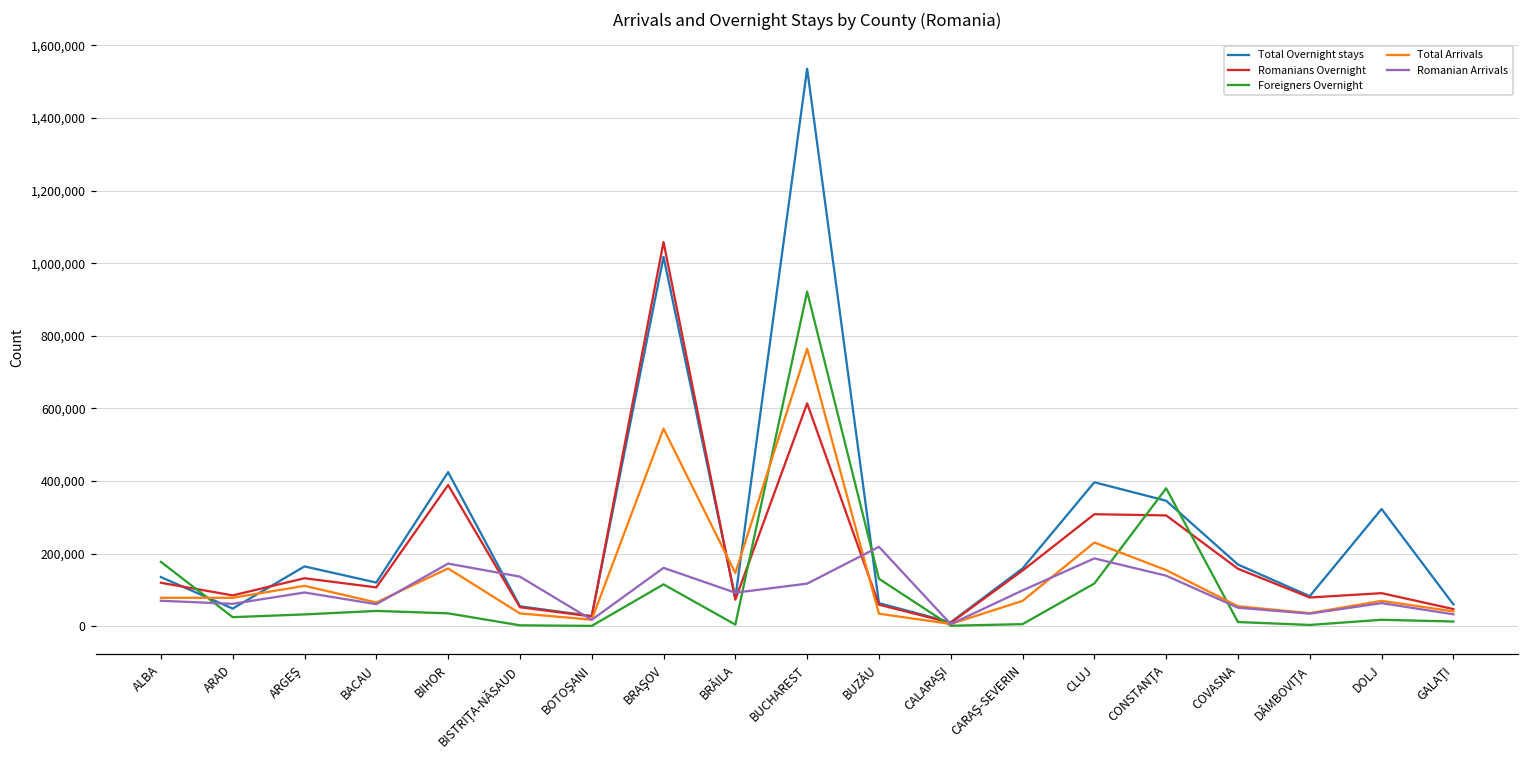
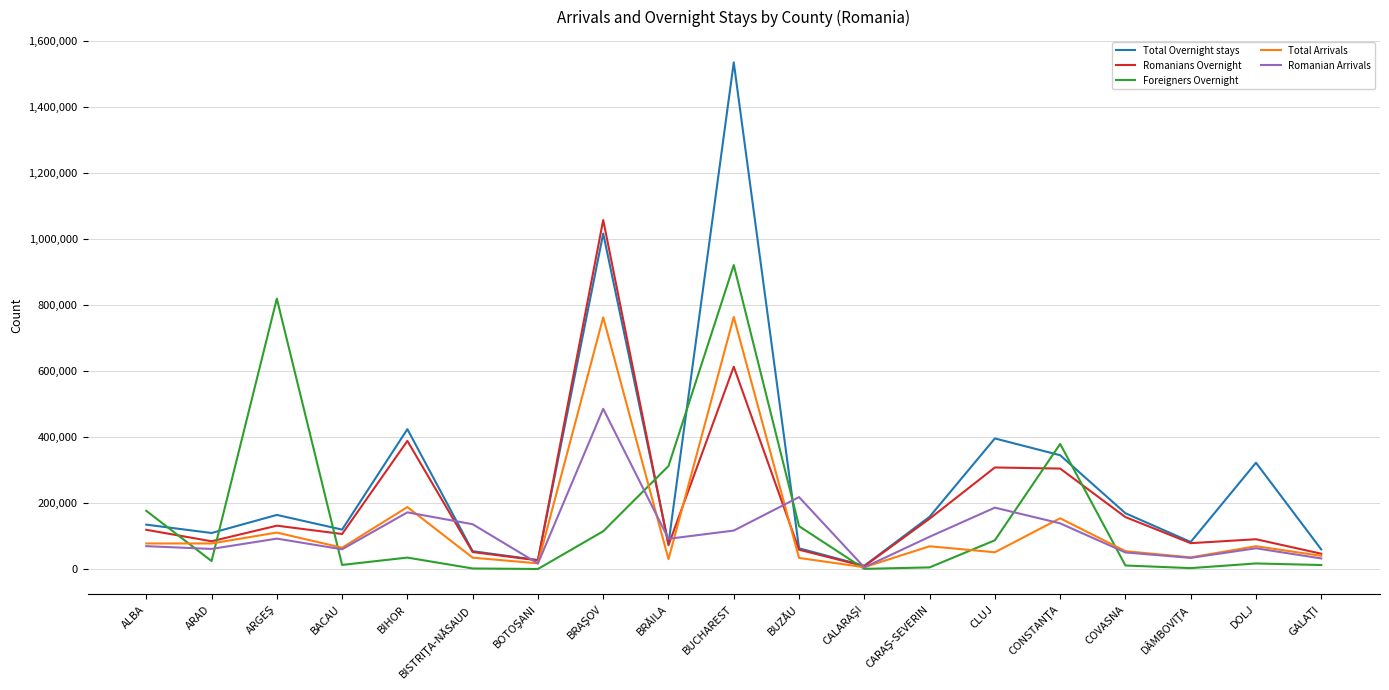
  {
    "Total Overnight stays": {
      "ALBA": "140,000",
-     "ARAD": "50,000",
+     "ARAD": "110,000",
      "ARGEŞ": "160,000",
      "BACAU": "120,000",
      "BIHOR": "420,000",
      "BRAŞOV": "1,020,000",
      "BUCHAREST": "1,540,000",
      "CLUJ": "400,000",
      "CONSTANŢA": "350,000",
      "COVASNA": "170,000",
      "DOLJ": "320,000",
      "GALAŢI": "60,000"
    },
    "Romanians Overnight": {
      "ALBA": "120,000",
      "ARGEŞ": "130,000",
      "BACAU": "110,000",
      "BIHOR": "390,000",
      "BRAŞOV": "1,060,000",
      "BUCHAREST": "610,000",
      "CLUJ": "310,000",
      "CONSTANŢA": "310,000",
      "COVASNA": "160,000",
      "DOLJ": "90,000"
    },
    "Foreigners Overnight": {
      "ALBA": "180,000",
      "ARAD": "30,000",
-     "ARGEŞ": "30,000",
-     "BACAU": "40,000",
+     "ARGEŞ": "820,000",
+     "BACAU": "10,000",
      "BIHOR": "40,000",
      "BISTRIŢA-NĂSAUD": "0",
      "BOTOŞANI": "0",
      "BRAŞOV": "120,000",
-     "BRĂILA": "0",
+     "BRĂILA": "310,000",
      "BUCHAREST": "920,000",
      "BUZĂU": "130,000",
      "CARAŞ-SEVERIN": "10,000",
-     "CLUJ": "120,000",
+     "CLUJ": "90,000",
      "CONSTANŢA": "380,000",
      "COVASNA": "10,000",
      "DÂMBOVIŢA": "0",
      "DOLJ": "20,000",
      "GALAŢI": "10,000"
    },
    "Total Arrivals": {
      "ALBA": "80,000",
      "ARGEŞ": "110,000",
-     "BIHOR": "160,000",
+     "BIHOR": "190,000",
      "BISTRIŢA-NĂSAUD": "40,000",
-     "BRAŞOV": "540,000",
-     "BRĂILA": "150,000",
+     "BRAŞOV": "760,000",
+     "BRĂILA": "30,000",
      "BUCHAREST": "760,000",
      "BUZĂU": "30,000",
      "CARAŞ-SEVERIN": "70,000",
-     "CLUJ": "230,000",
+     "CLUJ": "50,000",
      "CONSTANŢA": "150,000"
    },
    "Romanian Arrivals": {
      "ALBA": "70,000",
      "ARAD": "60,000",
      "ARGEŞ": "90,000",
      "BIHOR": "170,000",
      "BISTRIŢA-NĂSAUD": "140,000",
-     "BRAŞOV": "160,000",
+     "BRAŞOV": "490,000",
      "BRĂILA": "90,000",
      "BUCHAREST": "120,000",
      "BUZĂU": "220,000",
      "CARAŞ-SEVERIN": "100,000",
      "CLUJ": "190,000",
      "CONSTANŢA": "140,000",
      "GALAŢI": "30,000"
    }
  }
